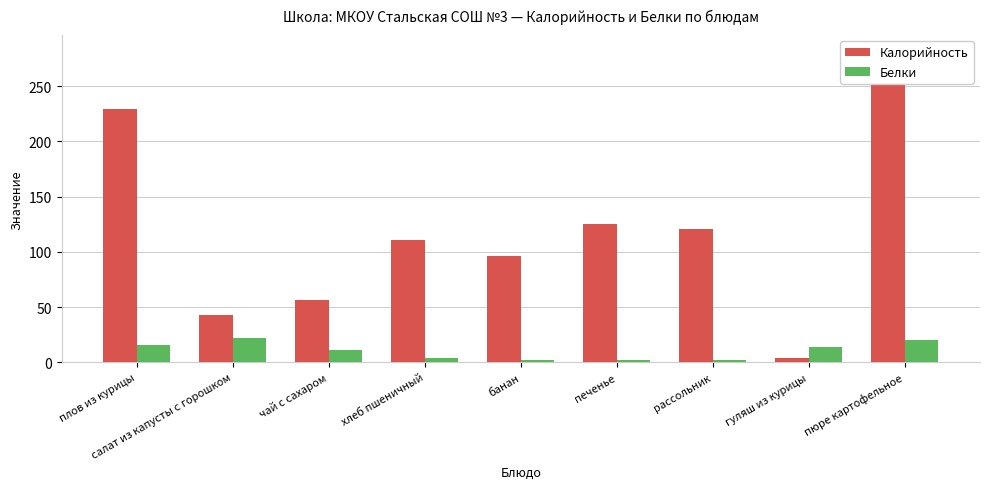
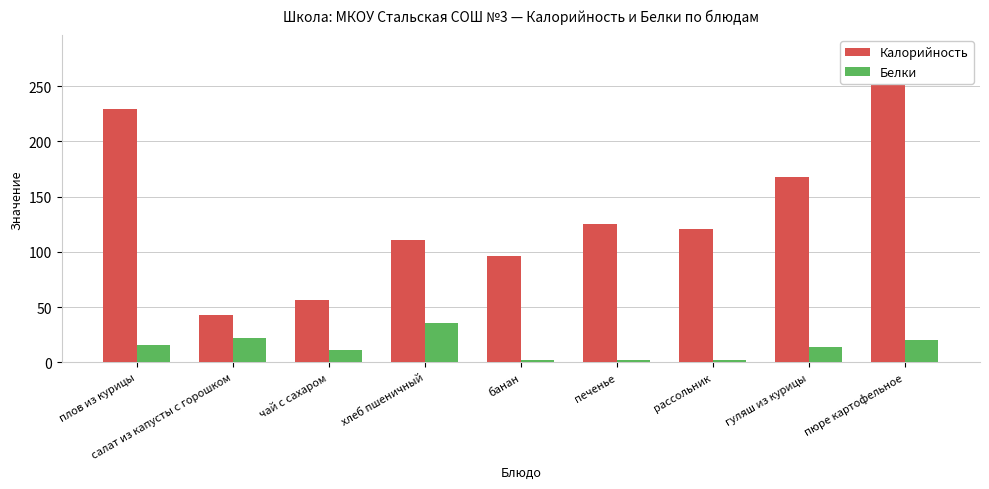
  {
    "Калорийность": {
      "плов из курицы": 229,
      "салат из капусты с горошком": 43,
      "чай с сахаром": 57,
      "хлеб пшеничный": 111,
      "банан": 96,
      "печенье": 125,
      "рассольник": 121,
-     "гуляш из курицы": 4
+     "гуляш из курицы": 168
    },
    "Белки": {
      "плов из курицы": 16,
      "салат из капусты с горошком": 22,
      "чай с сахаром": 11,
-     "хлеб пшеничный": 4,
+     "хлеб пшеничный": 36,
      "гуляш из курицы": 14,
      "пюре картофельное": 20
    }
  }
